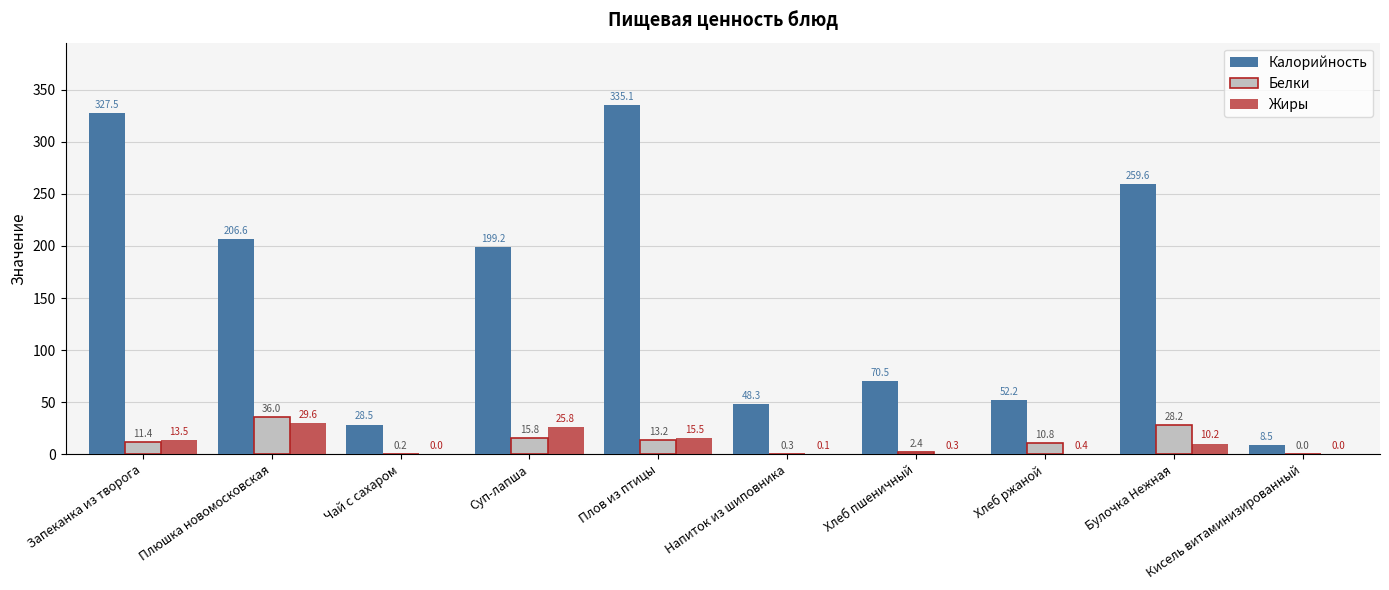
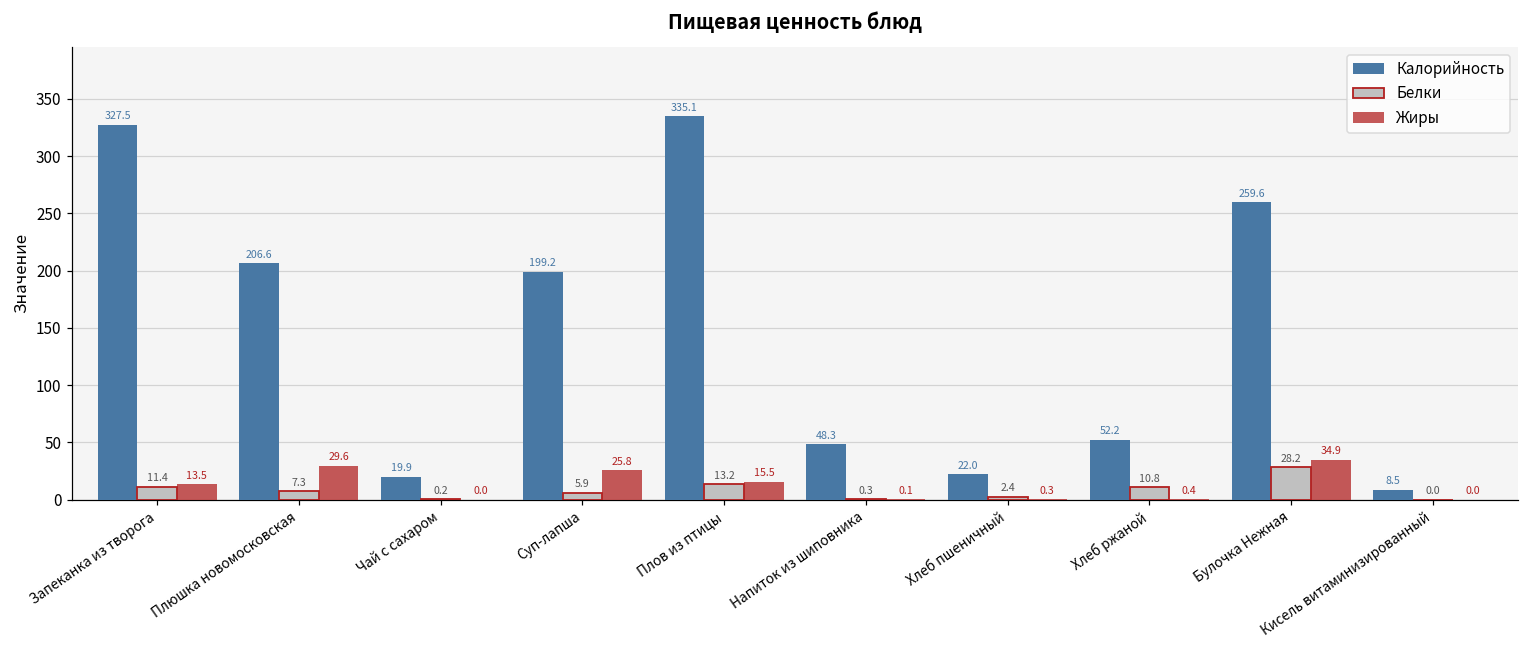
  {
    "Калорийность": {
      "Запеканка из творога": 327.5,
      "Плюшка новомосковская": 206.6,
-     "Чай с сахаром": 28.5,
+     "Чай с сахаром": 19.9,
      "Суп-лапша": 199.2,
      "Плов из птицы": 335.1,
      "Напиток из шиповника": 48.3,
-     "Хлеб пшеничный": 70.5,
+     "Хлеб пшеничный": 22.0,
      "Хлеб ржаной": 52.2,
      "Булочка Нежная": 259.6,
      "Кисель витаминизированный": 8.5
    },
    "Белки": {
      "Запеканка из творога": 11.4,
-     "Плюшка новомосковская": 36.0,
+     "Плюшка новомосковская": 7.3,
      "Чай с сахаром": 0.2,
-     "Суп-лапша": 15.8,
+     "Суп-лапша": 5.9,
      "Плов из птицы": 13.2,
      "Напиток из шиповника": 0.3,
      "Хлеб пшеничный": 2.4,
      "Хлеб ржаной": 10.8,
      "Булочка Нежная": 28.2,
      "Кисель витаминизированный": 0.0
    },
    "Жиры": {
      "Запеканка из творога": 13.5,
      "Плюшка новомосковская": 29.6,
      "Чай с сахаром": 0.0,
      "Суп-лапша": 25.8,
      "Плов из птицы": 15.5,
      "Напиток из шиповника": 0.1,
      "Хлеб пшеничный": 0.3,
      "Хлеб ржаной": 0.4,
-     "Булочка Нежная": 10.2,
+     "Булочка Нежная": 34.9,
      "Кисель витаминизированный": 0.0
    }
  }
